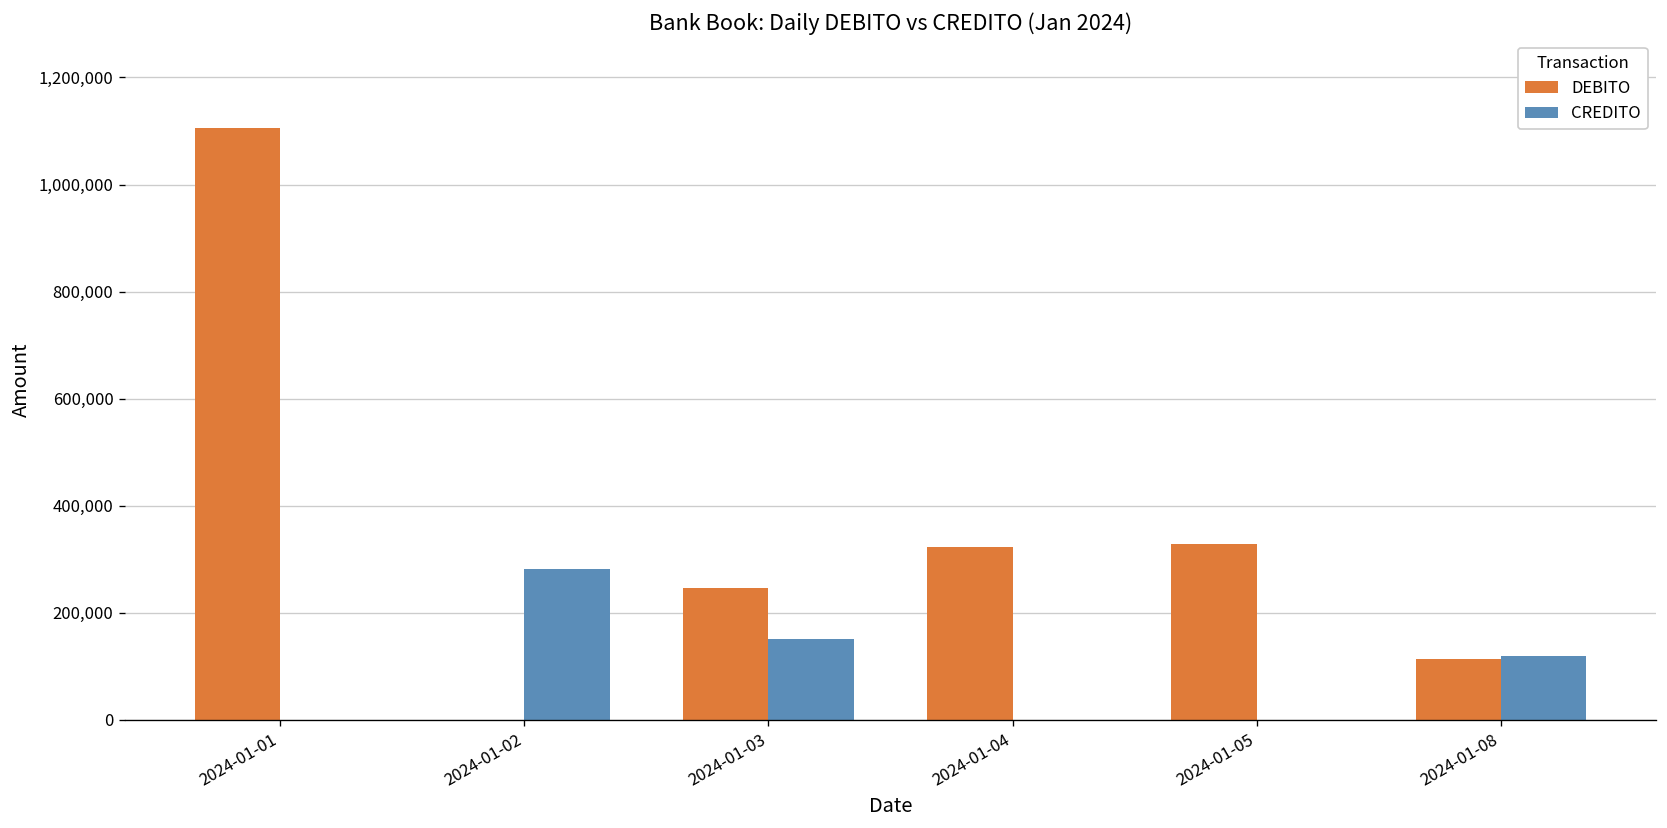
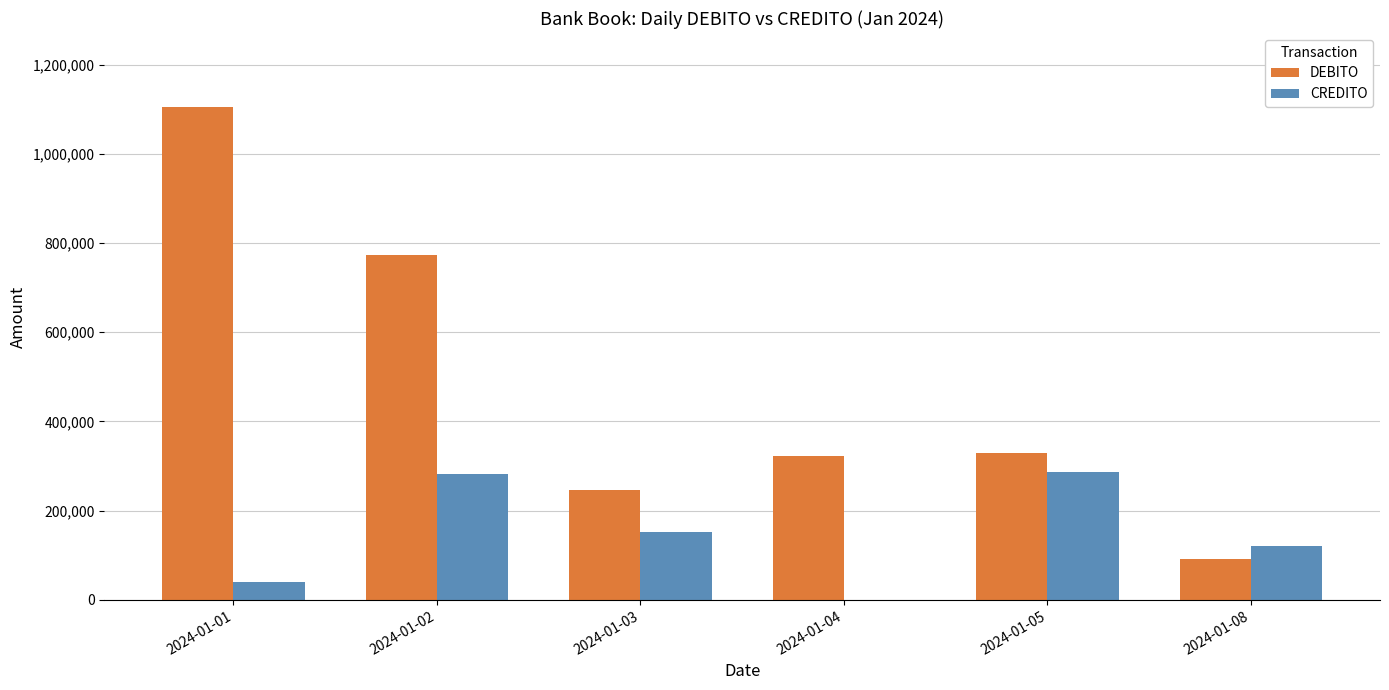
  {
    "DEBITO": {
      "2024-01-01": "1,100,000",
-     "2024-01-02": "0",
+     "2024-01-02": "770,000",
      "2024-01-03": "250,000",
      "2024-01-04": "320,000",
      "2024-01-05": "330,000",
-     "2024-01-08": "110,000"
+     "2024-01-08": "90,000"
    },
    "CREDITO": {
-     "2024-01-01": "0",
+     "2024-01-01": "40,000",
      "2024-01-02": "280,000",
      "2024-01-03": "150,000",
      "2024-01-04": "0",
-     "2024-01-05": "0",
+     "2024-01-05": "290,000",
      "2024-01-08": "120,000"
    }
  }
